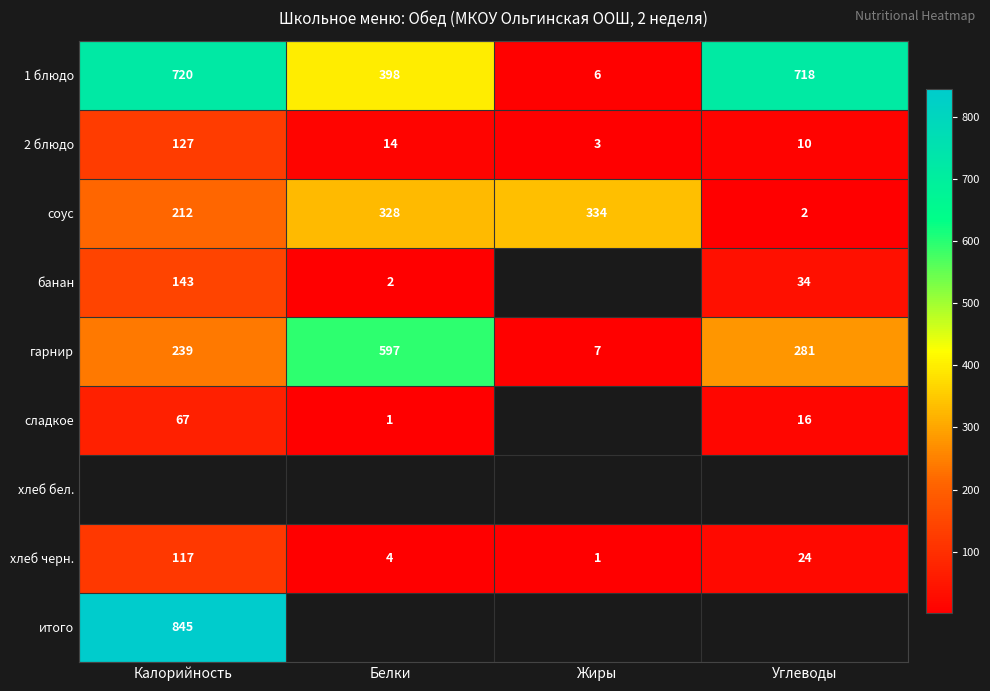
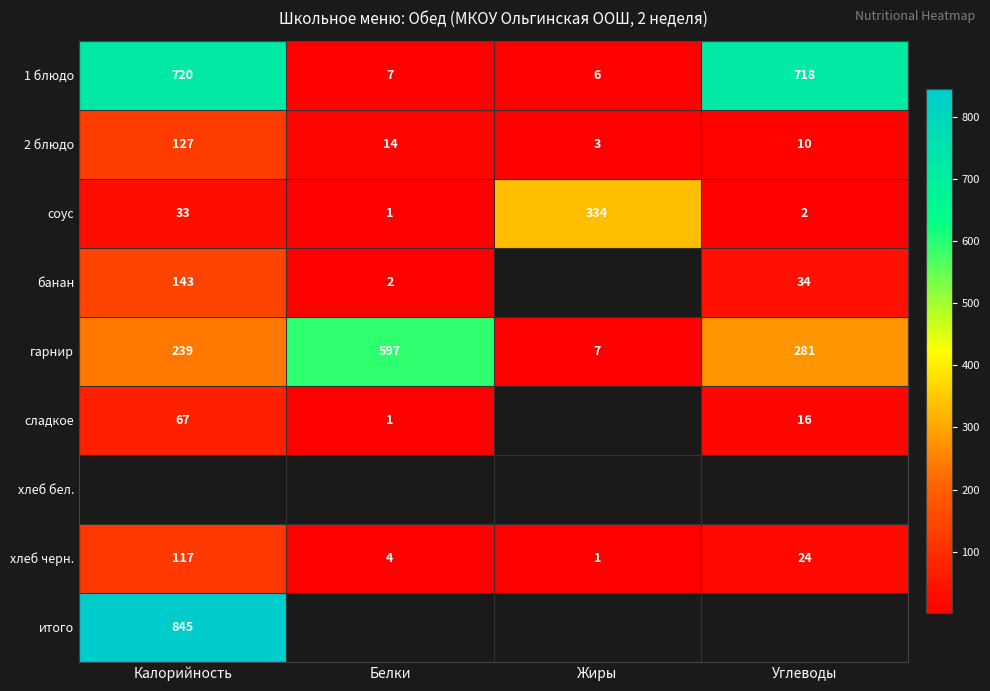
  {
    "1 блюдо": {
      "Калорийность": 720,
-     "Белки": 398,
+     "Белки": 7,
      "Жиры": 6,
      "Углеводы": 718
    },
    "2 блюдо": {
      "Калорийность": 127,
      "Белки": 14,
      "Жиры": 3,
      "Углеводы": 10
    },
    "соус": {
-     "Калорийность": 212,
-     "Белки": 328,
+     "Калорийность": 33,
+     "Белки": 1,
      "Жиры": 334,
      "Углеводы": 2
    },
    "банан": {
      "Калорийность": 143,
      "Белки": 2,
      "Углеводы": 34
    },
    "гарнир": {
      "Калорийность": 239,
      "Белки": 597,
      "Жиры": 7,
      "Углеводы": 281
    },
    "сладкое": {
      "Калорийность": 67,
      "Белки": 1,
      "Углеводы": 16
    },
    "хлеб черн.": {
      "Калорийность": 117,
      "Белки": 4,
      "Жиры": 1,
      "Углеводы": 24
    },
    "итого": {
      "Калорийность": 845
    }
  }
